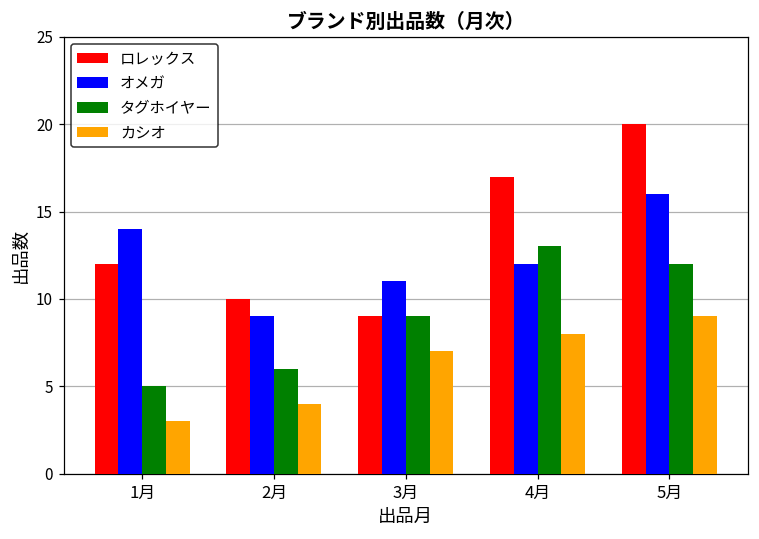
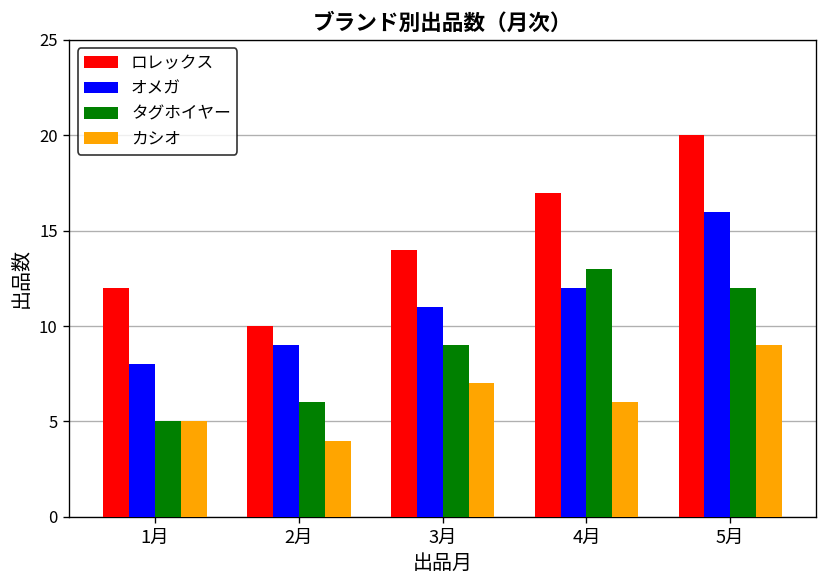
  {
    "ロレックス": {
      "1月": 12,
      "2月": 10,
-     "3月": 9,
+     "3月": 14,
      "4月": 17,
      "5月": 20
    },
    "オメガ": {
-     "1月": 14,
+     "1月": 8,
      "2月": 9,
      "3月": 11,
      "4月": 12,
      "5月": 16
    },
    "タグホイヤー": {
      "1月": 5,
      "2月": 6,
      "3月": 9,
      "4月": 13,
      "5月": 12
    },
    "カシオ": {
-     "1月": 3,
+     "1月": 5,
      "2月": 4,
      "3月": 7,
-     "4月": 8,
+     "4月": 6,
      "5月": 9
    }
  }
